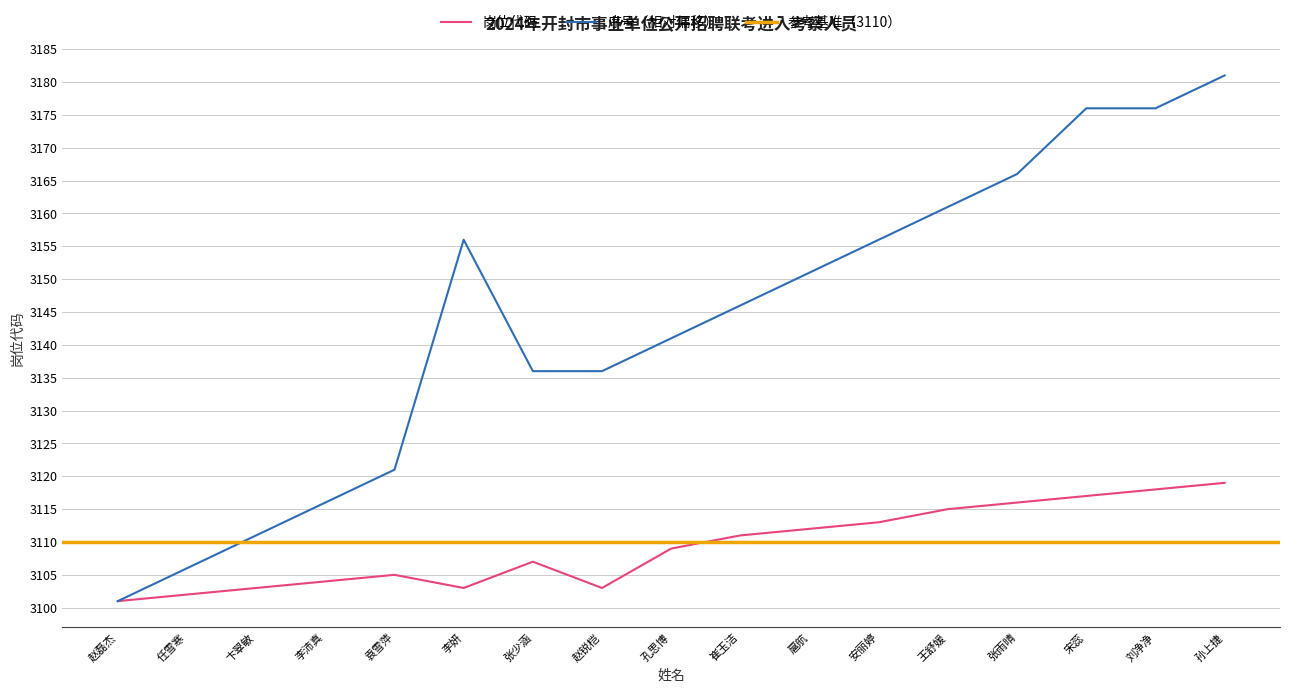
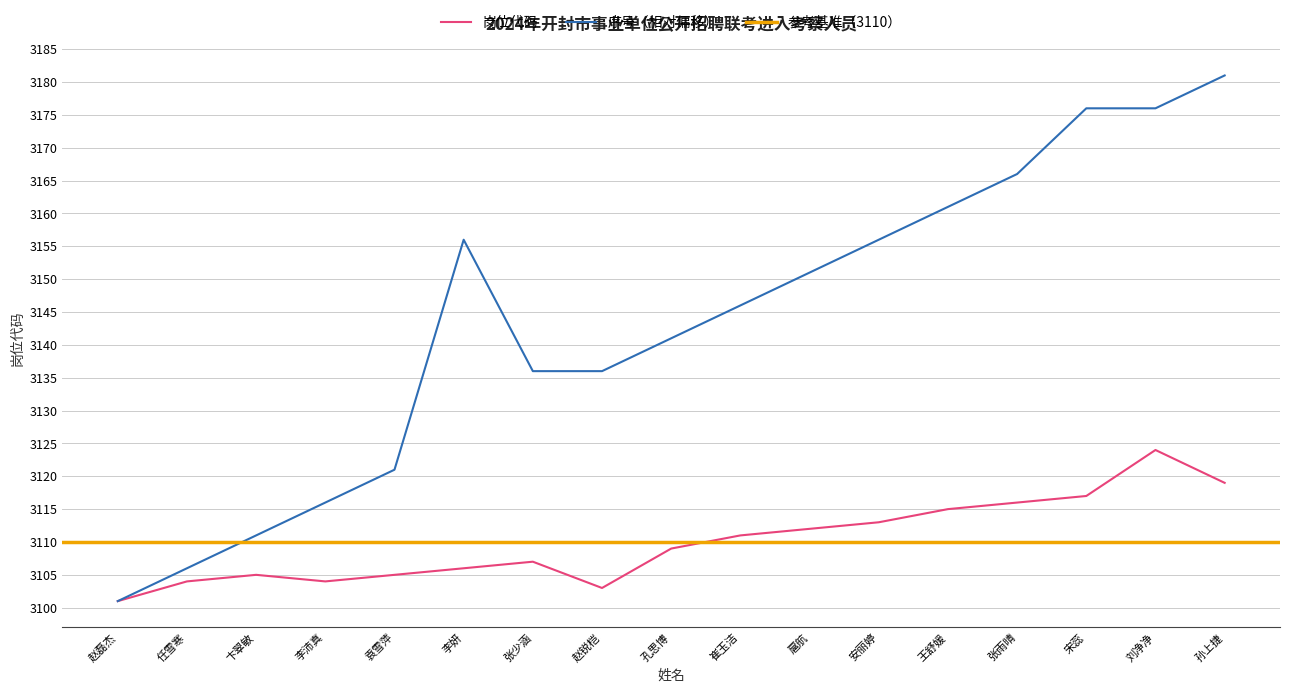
  {
    "岗位代码": {
-     "任雪寒": 3102,
-     "卞翠敏": 3103,
+     "任雪寒": 3104,
+     "卞翠敏": 3105,
      "李沛真": 3104,
      "袁雪萍": 3105,
-     "李妍": 3103,
+     "李妍": 3106,
      "张少涵": 3107,
      "赵锐桤": 3103,
      "孔思博": 3109,
      "崔玉洁": 3111,
      "扈航": 3112,
      "安丽婷": 3113,
      "王舒媛": 3115,
      "张雨晴": 3116,
      "宋蕊": 3117,
-     "刘净净": 3118,
+     "刘净净": 3124,
      "孙上捷": 3119
    },
    "序号（相对偏移）": {
      "任雪寒": 3106,
      "卞翠敏": 3111,
      "李沛真": 3116,
      "袁雪萍": 3121,
      "李妍": 3156,
      "张少涵": 3136,
      "赵锐桤": 3136,
      "孔思博": 3141,
      "崔玉洁": 3146,
      "扈航": 3151,
      "安丽婷": 3156,
      "王舒媛": 3161,
      "张雨晴": 3166,
      "宋蕊": 3176,
      "刘净净": 3176,
      "孙上捷": 3181
    }
  }
